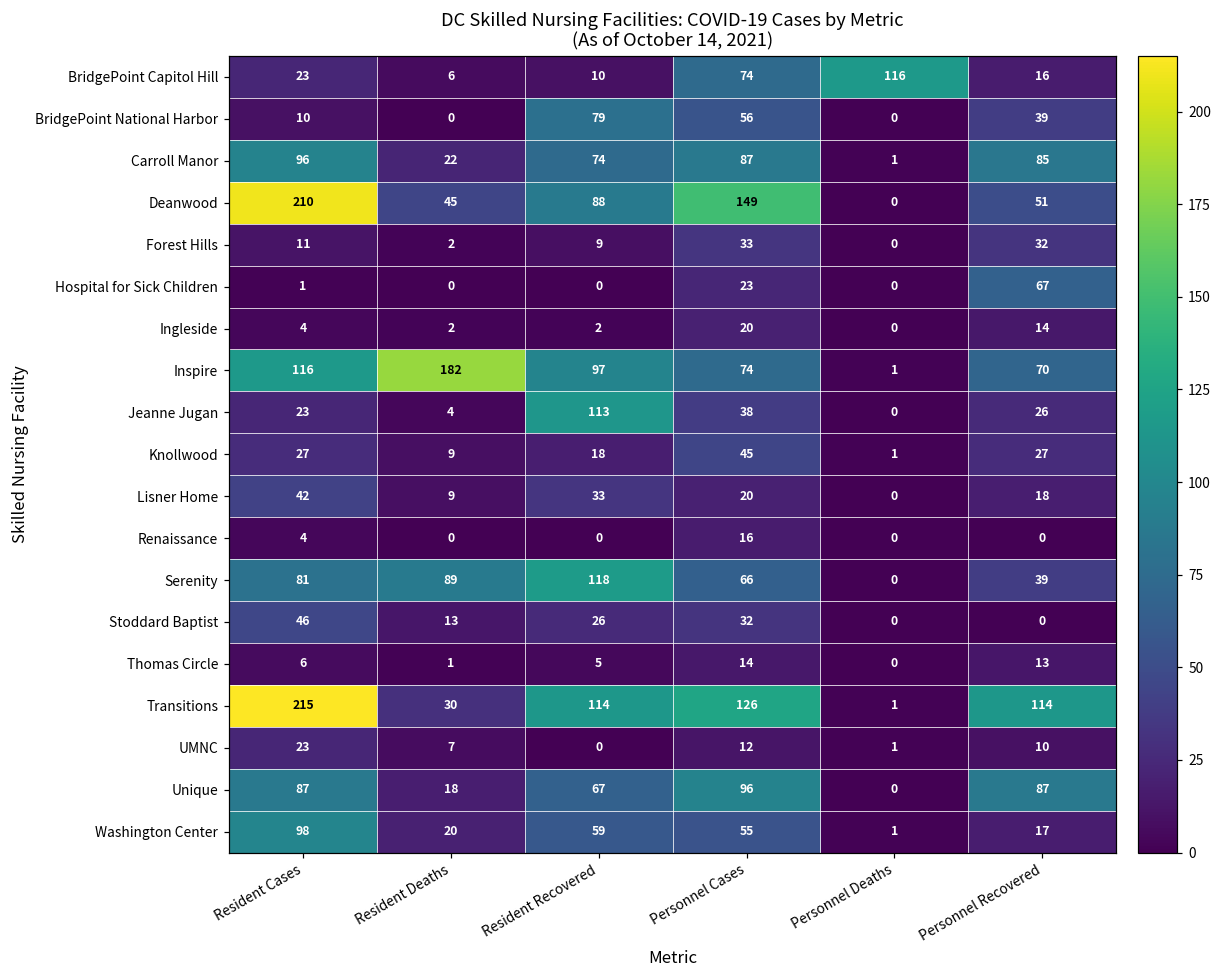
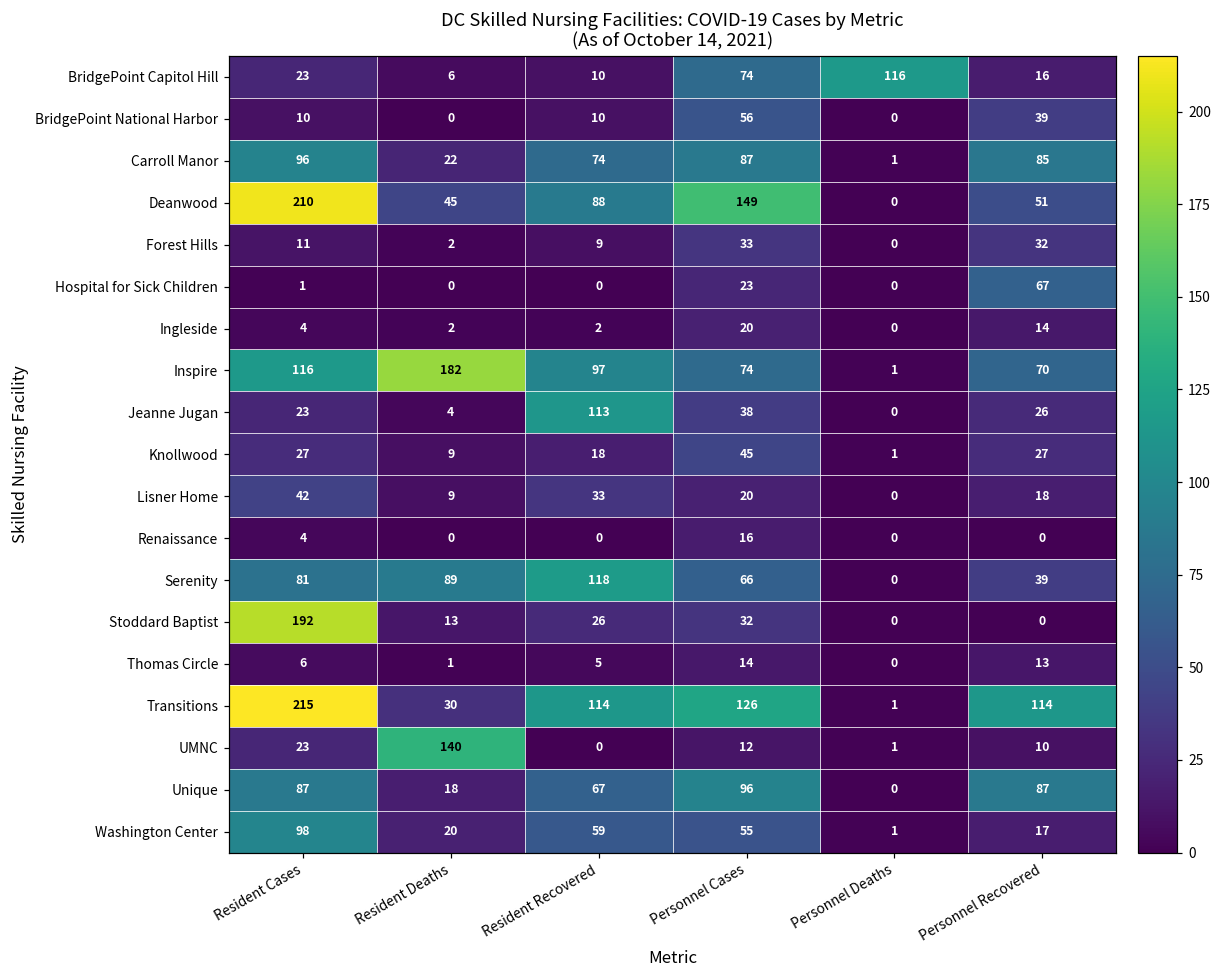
  {
    "BridgePoint Capitol Hill": {
      "Resident Cases": 23,
      "Resident Deaths": 6,
      "Resident Recovered": 10,
      "Personnel Cases": 74,
      "Personnel Deaths": 116,
      "Personnel Recovered": 16
    },
    "BridgePoint National Harbor": {
      "Resident Cases": 10,
      "Resident Deaths": 0,
-     "Resident Recovered": 79,
+     "Resident Recovered": 10,
      "Personnel Cases": 56,
      "Personnel Deaths": 0,
      "Personnel Recovered": 39
    },
    "Carroll Manor": {
      "Resident Cases": 96,
      "Resident Deaths": 22,
      "Resident Recovered": 74,
      "Personnel Cases": 87,
      "Personnel Deaths": 1,
      "Personnel Recovered": 85
    },
    "Deanwood": {
      "Resident Cases": 210,
      "Resident Deaths": 45,
      "Resident Recovered": 88,
      "Personnel Cases": 149,
      "Personnel Deaths": 0,
      "Personnel Recovered": 51
    },
    "Forest Hills": {
      "Resident Cases": 11,
      "Resident Deaths": 2,
      "Resident Recovered": 9,
      "Personnel Cases": 33,
      "Personnel Deaths": 0,
      "Personnel Recovered": 32
    },
    "Hospital for Sick Children": {
      "Resident Cases": 1,
      "Resident Deaths": 0,
      "Resident Recovered": 0,
      "Personnel Cases": 23,
      "Personnel Deaths": 0,
      "Personnel Recovered": 67
    },
    "Ingleside": {
      "Resident Cases": 4,
      "Resident Deaths": 2,
      "Resident Recovered": 2,
      "Personnel Cases": 20,
      "Personnel Deaths": 0,
      "Personnel Recovered": 14
    },
    "Inspire": {
      "Resident Cases": 116,
      "Resident Deaths": 182,
      "Resident Recovered": 97,
      "Personnel Cases": 74,
      "Personnel Deaths": 1,
      "Personnel Recovered": 70
    },
    "Jeanne Jugan": {
      "Resident Cases": 23,
      "Resident Deaths": 4,
      "Resident Recovered": 113,
      "Personnel Cases": 38,
      "Personnel Deaths": 0,
      "Personnel Recovered": 26
    },
    "Knollwood": {
      "Resident Cases": 27,
      "Resident Deaths": 9,
      "Resident Recovered": 18,
      "Personnel Cases": 45,
      "Personnel Deaths": 1,
      "Personnel Recovered": 27
    },
    "Lisner Home": {
      "Resident Cases": 42,
      "Resident Deaths": 9,
      "Resident Recovered": 33,
      "Personnel Cases": 20,
      "Personnel Deaths": 0,
      "Personnel Recovered": 18
    },
    "Renaissance": {
      "Resident Cases": 4,
      "Resident Deaths": 0,
      "Resident Recovered": 0,
      "Personnel Cases": 16,
      "Personnel Deaths": 0,
      "Personnel Recovered": 0
    },
    "Serenity": {
      "Resident Cases": 81,
      "Resident Deaths": 89,
      "Resident Recovered": 118,
      "Personnel Cases": 66,
      "Personnel Deaths": 0,
      "Personnel Recovered": 39
    },
    "Stoddard Baptist": {
-     "Resident Cases": 46,
+     "Resident Cases": 192,
      "Resident Deaths": 13,
      "Resident Recovered": 26,
      "Personnel Cases": 32,
      "Personnel Deaths": 0,
      "Personnel Recovered": 0
    },
    "Thomas Circle": {
      "Resident Cases": 6,
      "Resident Deaths": 1,
      "Resident Recovered": 5,
      "Personnel Cases": 14,
      "Personnel Deaths": 0,
      "Personnel Recovered": 13
    },
    "Transitions": {
      "Resident Cases": 215,
      "Resident Deaths": 30,
      "Resident Recovered": 114,
      "Personnel Cases": 126,
      "Personnel Deaths": 1,
      "Personnel Recovered": 114
    },
    "UMNC": {
      "Resident Cases": 23,
-     "Resident Deaths": 7,
+     "Resident Deaths": 140,
      "Resident Recovered": 0,
      "Personnel Cases": 12,
      "Personnel Deaths": 1,
      "Personnel Recovered": 10
    },
    "Unique": {
      "Resident Cases": 87,
      "Resident Deaths": 18,
      "Resident Recovered": 67,
      "Personnel Cases": 96,
      "Personnel Deaths": 0,
      "Personnel Recovered": 87
    },
    "Washington Center": {
      "Resident Cases": 98,
      "Resident Deaths": 20,
      "Resident Recovered": 59,
      "Personnel Cases": 55,
      "Personnel Deaths": 1,
      "Personnel Recovered": 17
    }
  }
